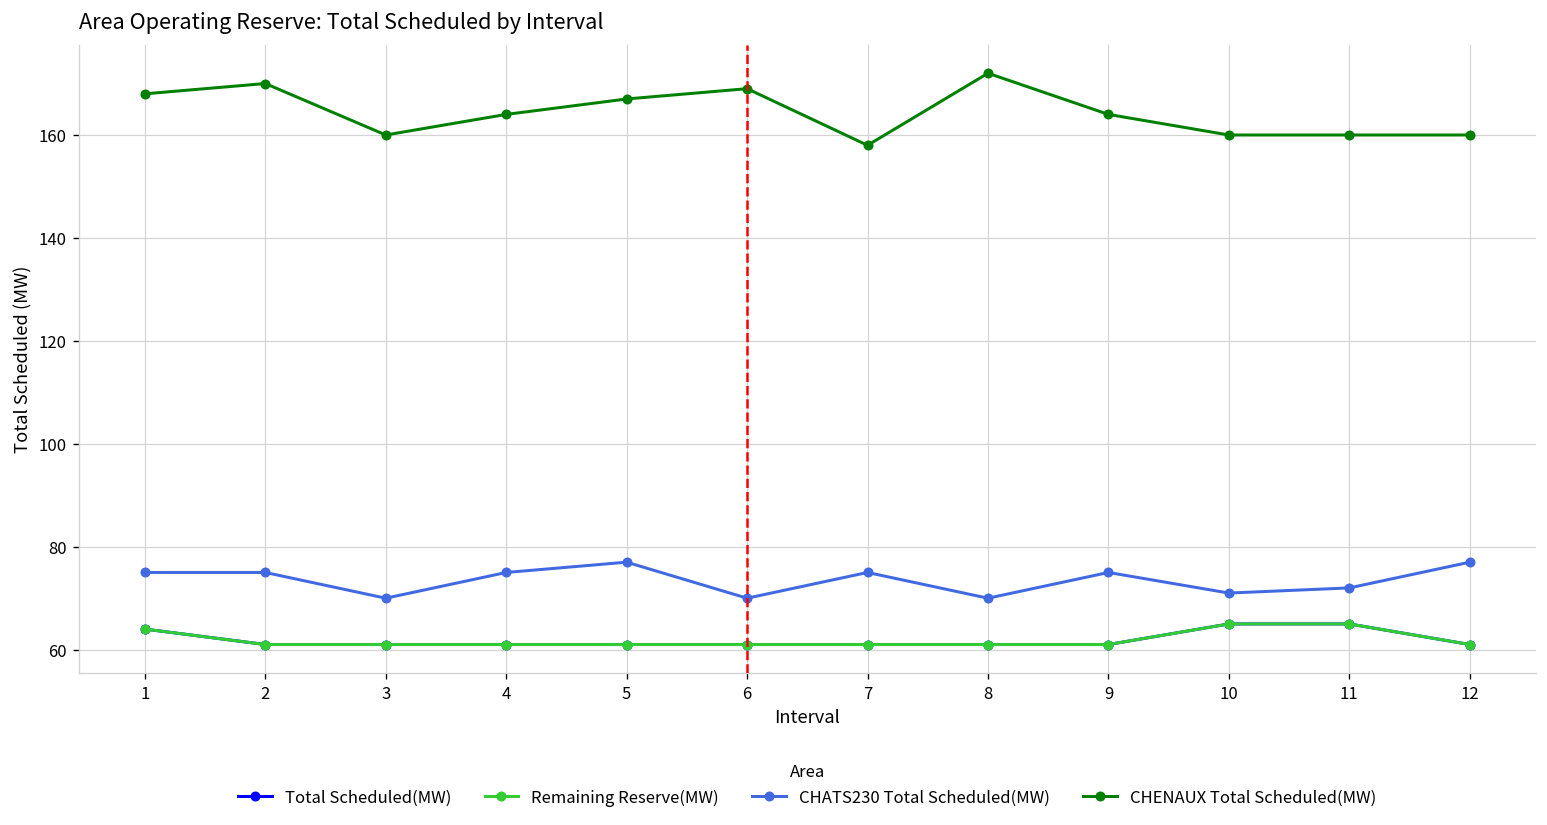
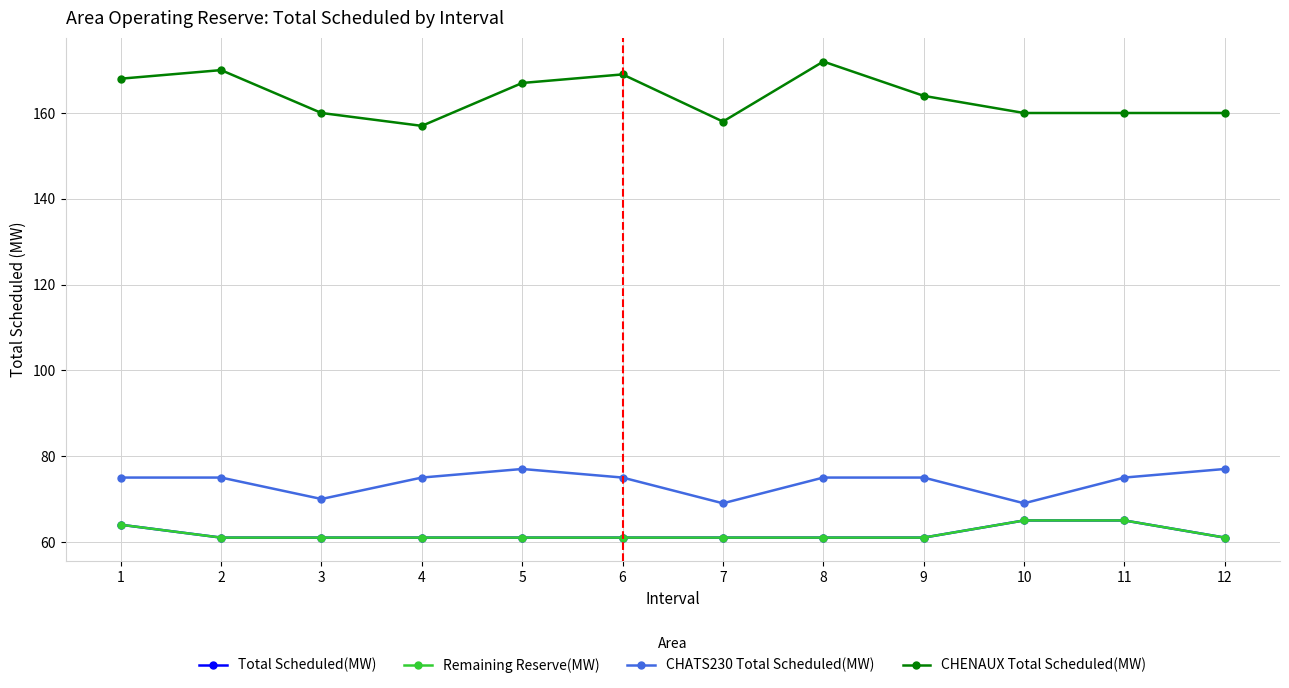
  {
    "Remaining Reserve(MW)": {
      "1": 64,
      "2": 61,
      "3": 61,
      "4": 61,
      "5": 61,
      "6": 61,
      "7": 61,
      "8": 61,
      "9": 61,
      "10": 65,
      "11": 65,
      "12": 61
    },
    "CHATS230 Total Scheduled(MW)": {
      "1": 75,
      "2": 75,
      "3": 70,
      "4": 75,
      "5": 77,
-     "6": 70,
-     "7": 75,
-     "8": 70,
+     "6": 75,
+     "7": 69,
+     "8": 75,
      "9": 75,
-     "10": 71,
-     "11": 72,
+     "10": 69,
+     "11": 75,
      "12": 77
    },
    "CHENAUX Total Scheduled(MW)": {
      "1": 168,
      "2": 170,
      "3": 160,
-     "4": 164,
+     "4": 157,
      "5": 167,
      "6": 169,
      "7": 158,
      "8": 172,
      "9": 164,
      "10": 160,
      "11": 160,
      "12": 160
    }
  }
